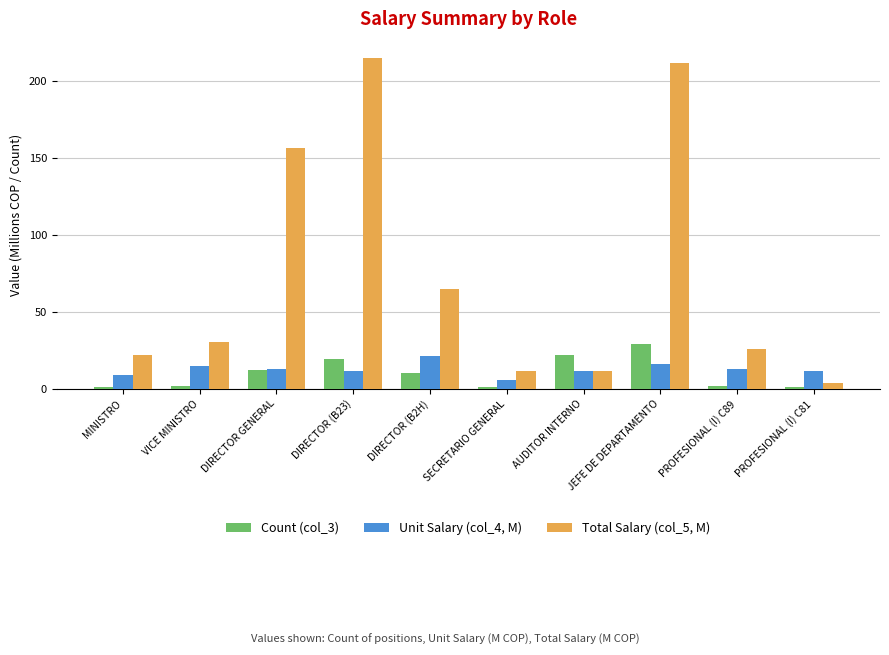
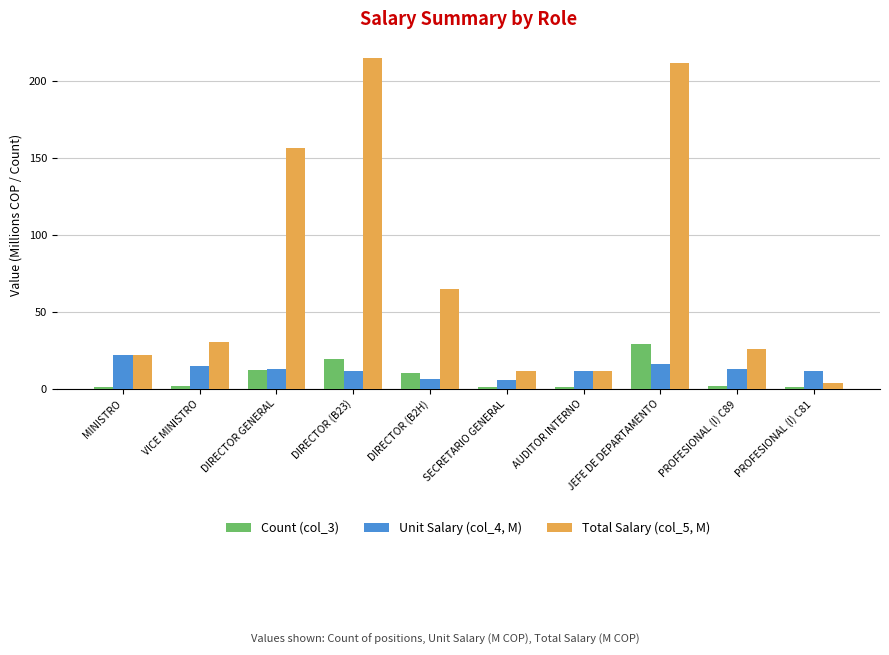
  {
    "Count (col_3)": {
      "VICE MINISTRO": 2,
      "DIRECTOR GENERAL": 12,
      "DIRECTOR (B23)": 19,
      "DIRECTOR (B2H)": 10,
-     "AUDITOR INTERNO": 22,
+     "AUDITOR INTERNO": 1,
      "JEFE DE DEPARTAMENTO": 29,
      "PROFESIONAL (I) C89": 2
    },
    "Unit Salary (col_4, M)": {
-     "MINISTRO": 9,
+     "MINISTRO": 22,
      "VICE MINISTRO": 15,
      "DIRECTOR GENERAL": 13,
      "DIRECTOR (B23)": 11,
-     "DIRECTOR (B2H)": 21,
+     "DIRECTOR (B2H)": 7,
      "SECRETARIO GENERAL": 6,
      "AUDITOR INTERNO": 11,
      "JEFE DE DEPARTAMENTO": 16,
      "PROFESIONAL (I) C89": 13,
      "PROFESIONAL (I) C81": 11
    },
    "Total Salary (col_5, M)": {
      "MINISTRO": 22,
      "VICE MINISTRO": 30,
      "DIRECTOR GENERAL": 156,
      "DIRECTOR (B23)": 215,
      "DIRECTOR (B2H)": 65,
      "SECRETARIO GENERAL": 11,
      "AUDITOR INTERNO": 11,
      "JEFE DE DEPARTAMENTO": 212,
      "PROFESIONAL (I) C89": 26,
      "PROFESIONAL (I) C81": 4
    }
  }
